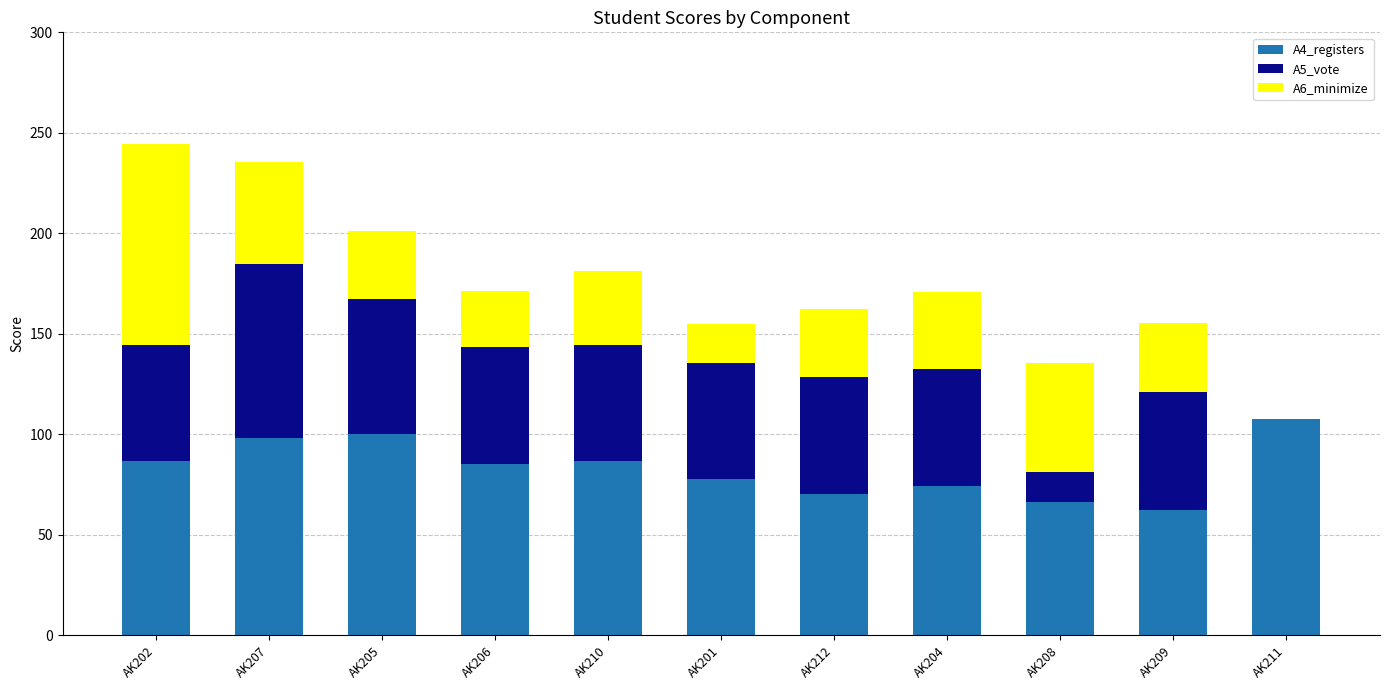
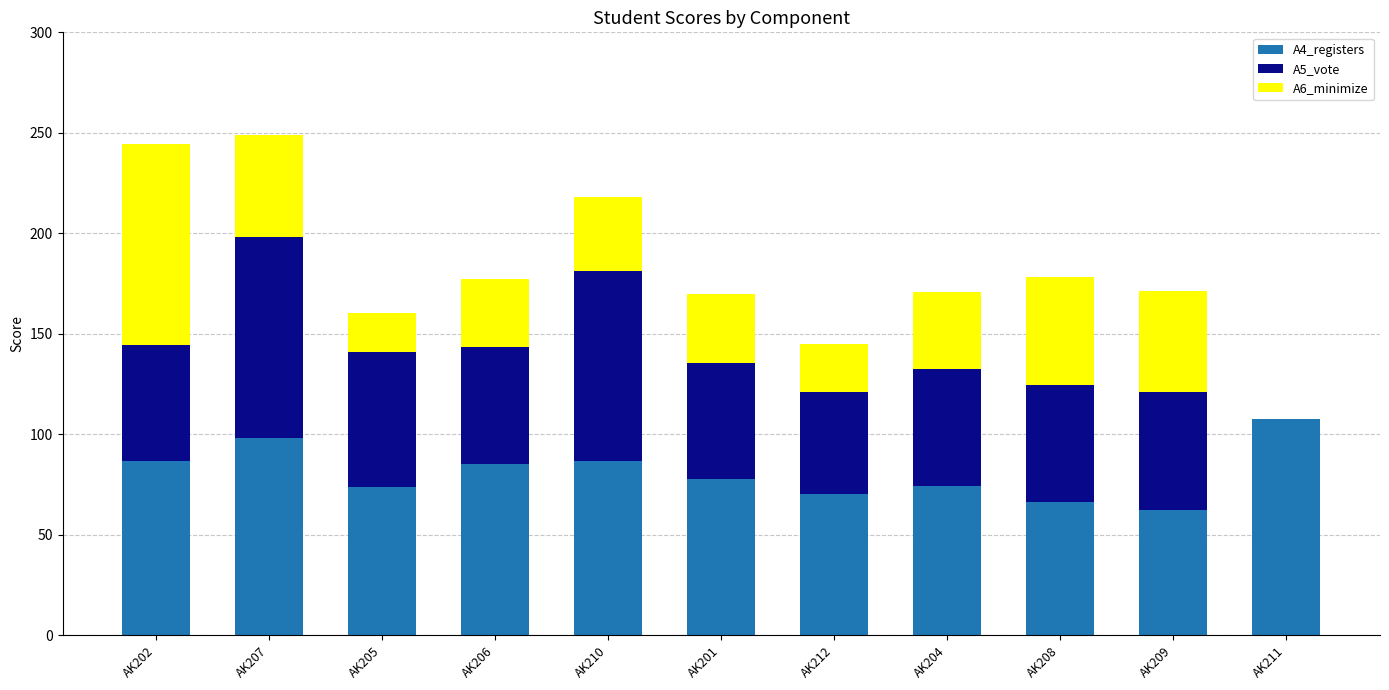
  {
    "A4_registers": {
      "AK202": 87,
      "AK207": 98,
-     "AK205": 100,
+     "AK205": 74,
      "AK206": 85,
      "AK210": 87,
      "AK201": 78,
      "AK212": 70,
      "AK204": 74,
      "AK208": 66,
      "AK209": 62,
      "AK211": 107
    },
    "A5_vote": {
      "AK202": 58,
-     "AK207": 87,
+     "AK207": 100,
      "AK205": 67,
      "AK206": 58,
-     "AK210": 58,
+     "AK210": 95,
      "AK201": 58,
-     "AK212": 58,
+     "AK212": 51,
      "AK204": 58,
-     "AK208": 15,
+     "AK208": 58,
      "AK209": 59,
      "AK211": 0
    },
    "A6_minimize": {
      "AK202": 100,
      "AK207": 51,
-     "AK205": 34,
-     "AK206": 28,
+     "AK205": 20,
+     "AK206": 34,
      "AK210": 37,
-     "AK201": 19,
-     "AK212": 34,
+     "AK201": 34,
+     "AK212": 24,
      "AK204": 38,
      "AK208": 54,
-     "AK209": 34,
+     "AK209": 50,
      "AK211": 0
    }
  }
